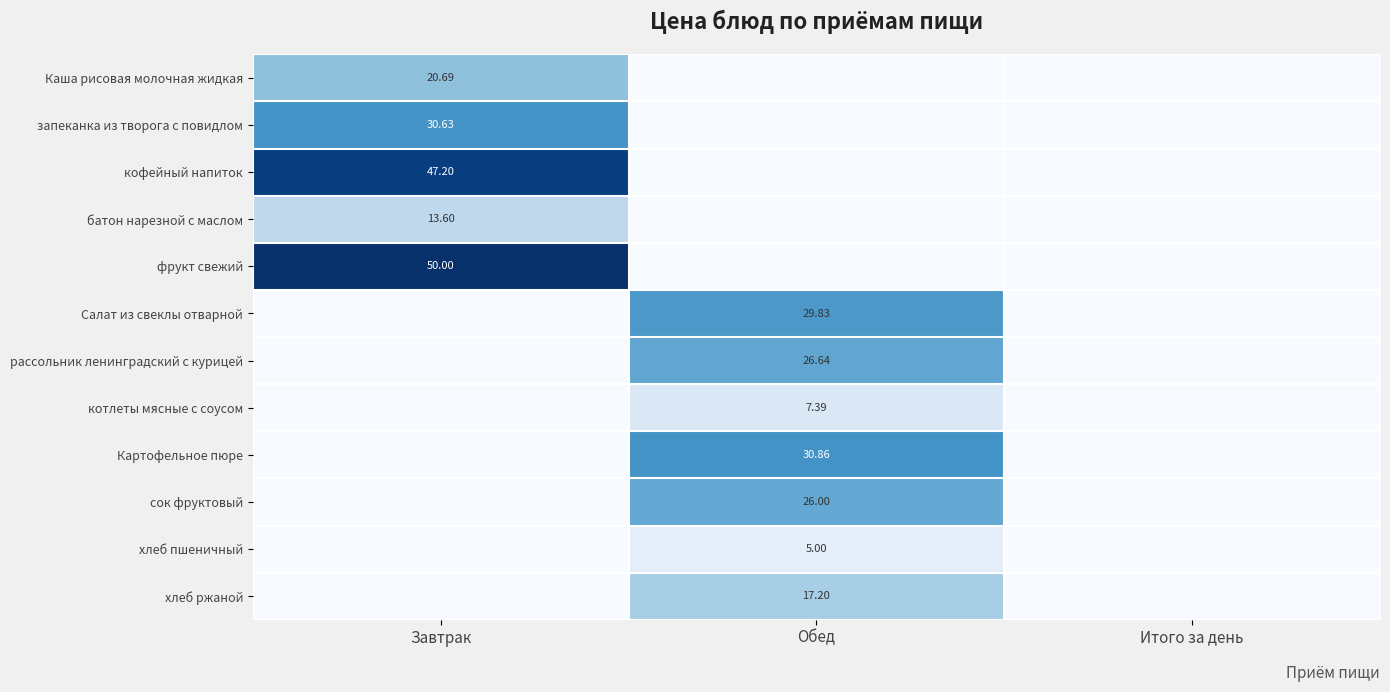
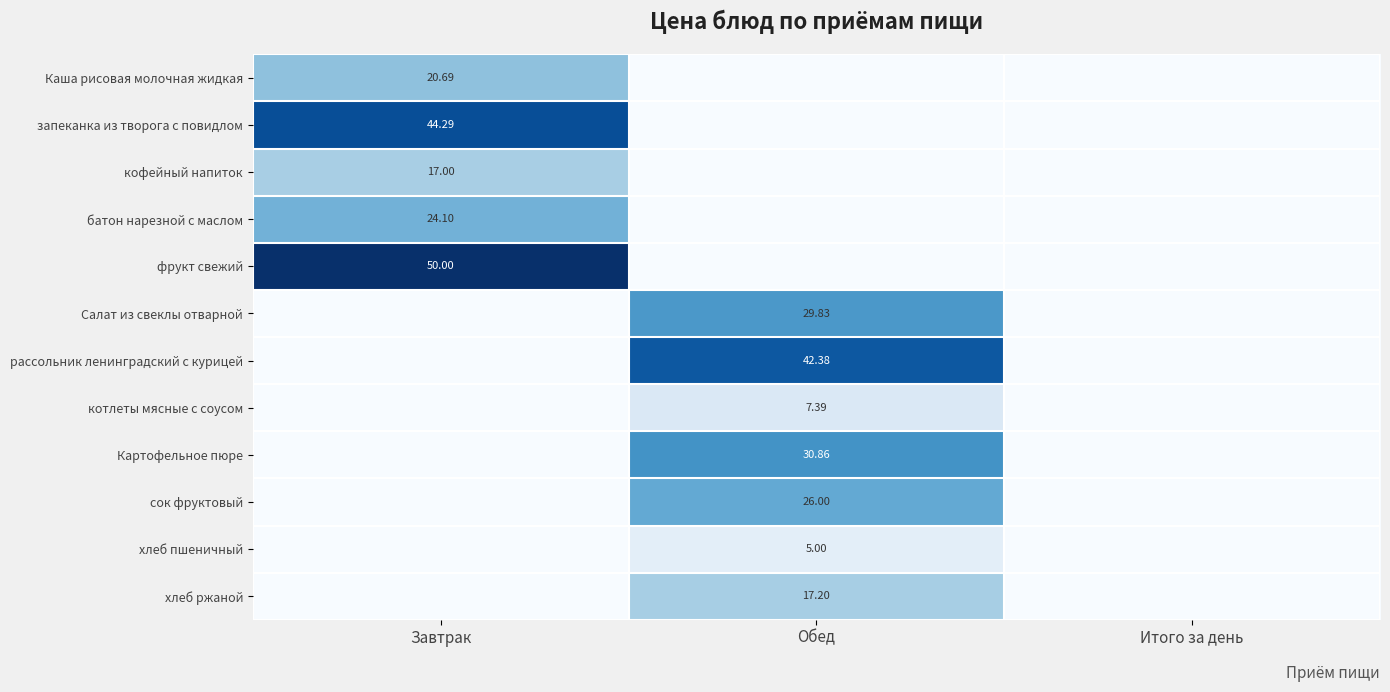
  {
    "Каша рисовая молочная жидкая": {
      "Завтрак": 20.69
    },
    "запеканка из творога с повидлом": {
-     "Завтрак": 30.63
+     "Завтрак": 44.29
    },
    "кофейный напиток": {
-     "Завтрак": 47.20
+     "Завтрак": 17.00
    },
    "батон нарезной с маслом": {
-     "Завтрак": 13.60
+     "Завтрак": 24.10
    },
    "фрукт свежий": {
      "Завтрак": 50.00
    },
    "Салат из свеклы отварной": {
      "Обед": 29.83
    },
    "рассольник ленинградский с курицей": {
-     "Обед": 26.64
+     "Обед": 42.38
    },
    "котлеты мясные с соусом": {
      "Обед": 7.39
    },
    "Картофельное пюре": {
      "Обед": 30.86
    },
    "сок фруктовый": {
      "Обед": 26.00
    },
    "хлеб пшеничный": {
      "Обед": 5.00
    },
    "хлеб ржаной": {
      "Обед": 17.20
    }
  }
